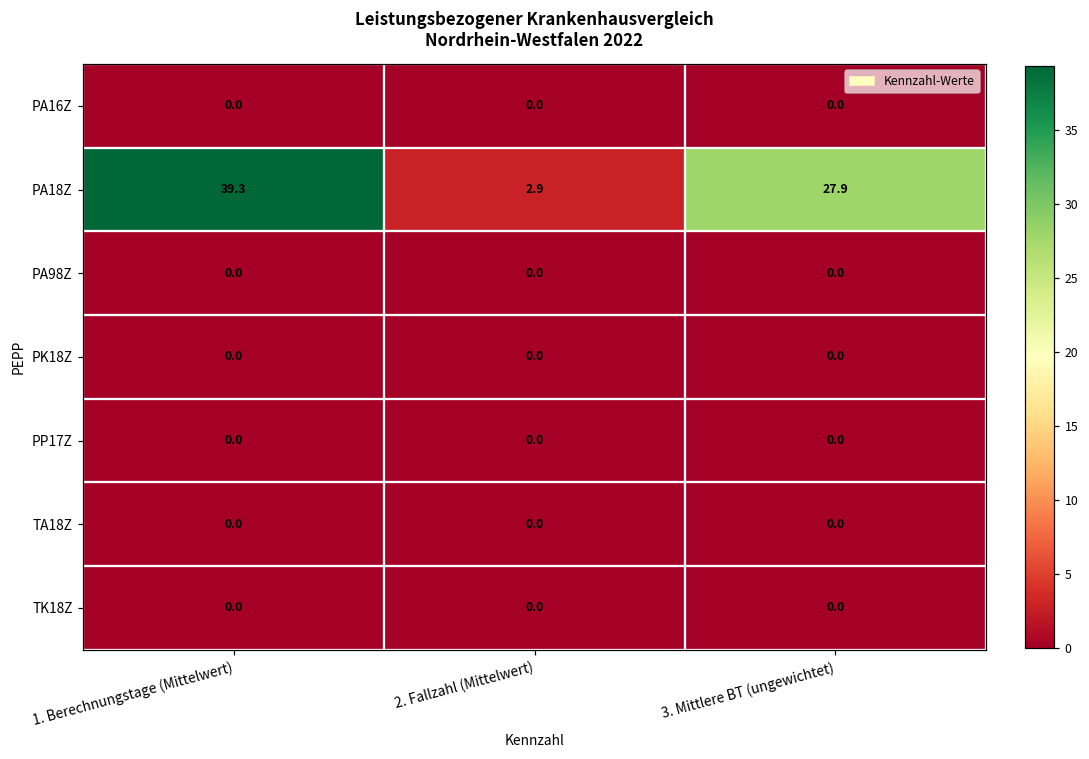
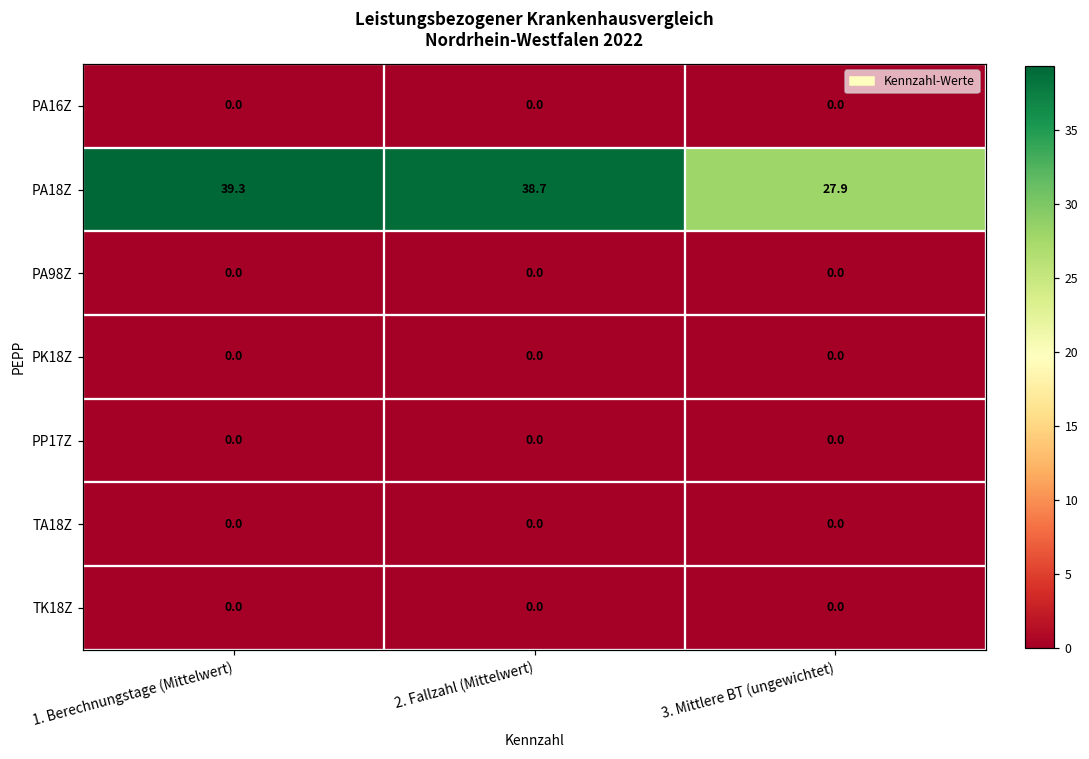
  {
    "PA16Z": {
      "1. Berechnungstage (Mittelwert)": 0.0,
      "2. Fallzahl (Mittelwert)": 0.0,
      "3. Mittlere BT (ungewichtet)": 0.0
    },
    "PA18Z": {
      "1. Berechnungstage (Mittelwert)": 39.3,
-     "2. Fallzahl (Mittelwert)": 2.9,
+     "2. Fallzahl (Mittelwert)": 38.7,
      "3. Mittlere BT (ungewichtet)": 27.9
    },
    "PA98Z": {
      "1. Berechnungstage (Mittelwert)": 0.0,
      "2. Fallzahl (Mittelwert)": 0.0,
      "3. Mittlere BT (ungewichtet)": 0.0
    },
    "PK18Z": {
      "1. Berechnungstage (Mittelwert)": 0.0,
      "2. Fallzahl (Mittelwert)": 0.0,
      "3. Mittlere BT (ungewichtet)": 0.0
    },
    "PP17Z": {
      "1. Berechnungstage (Mittelwert)": 0.0,
      "2. Fallzahl (Mittelwert)": 0.0,
      "3. Mittlere BT (ungewichtet)": 0.0
    },
    "TA18Z": {
      "1. Berechnungstage (Mittelwert)": 0.0,
      "2. Fallzahl (Mittelwert)": 0.0,
      "3. Mittlere BT (ungewichtet)": 0.0
    },
    "TK18Z": {
      "1. Berechnungstage (Mittelwert)": 0.0,
      "2. Fallzahl (Mittelwert)": 0.0,
      "3. Mittlere BT (ungewichtet)": 0.0
    }
  }
